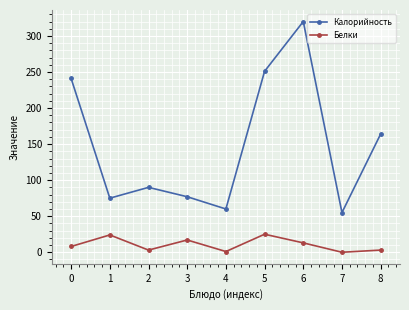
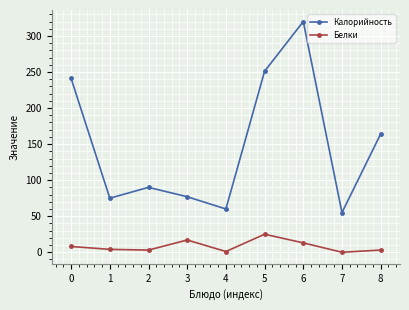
  {
    "Калорийность": {
      "0": 240,
      "1": 80,
      "2": 90,
      "3": 80,
      "4": 60,
      "5": 250,
      "6": 320,
      "7": 60,
      "8": 160
    },
    "Белки": {
      "0": 10,
-     "1": 20,
+     "1": 0,
      "2": 0,
      "3": 20,
      "4": 0,
      "5": 30,
      "6": 10,
      "7": 0,
      "8": 0
    }
  }
